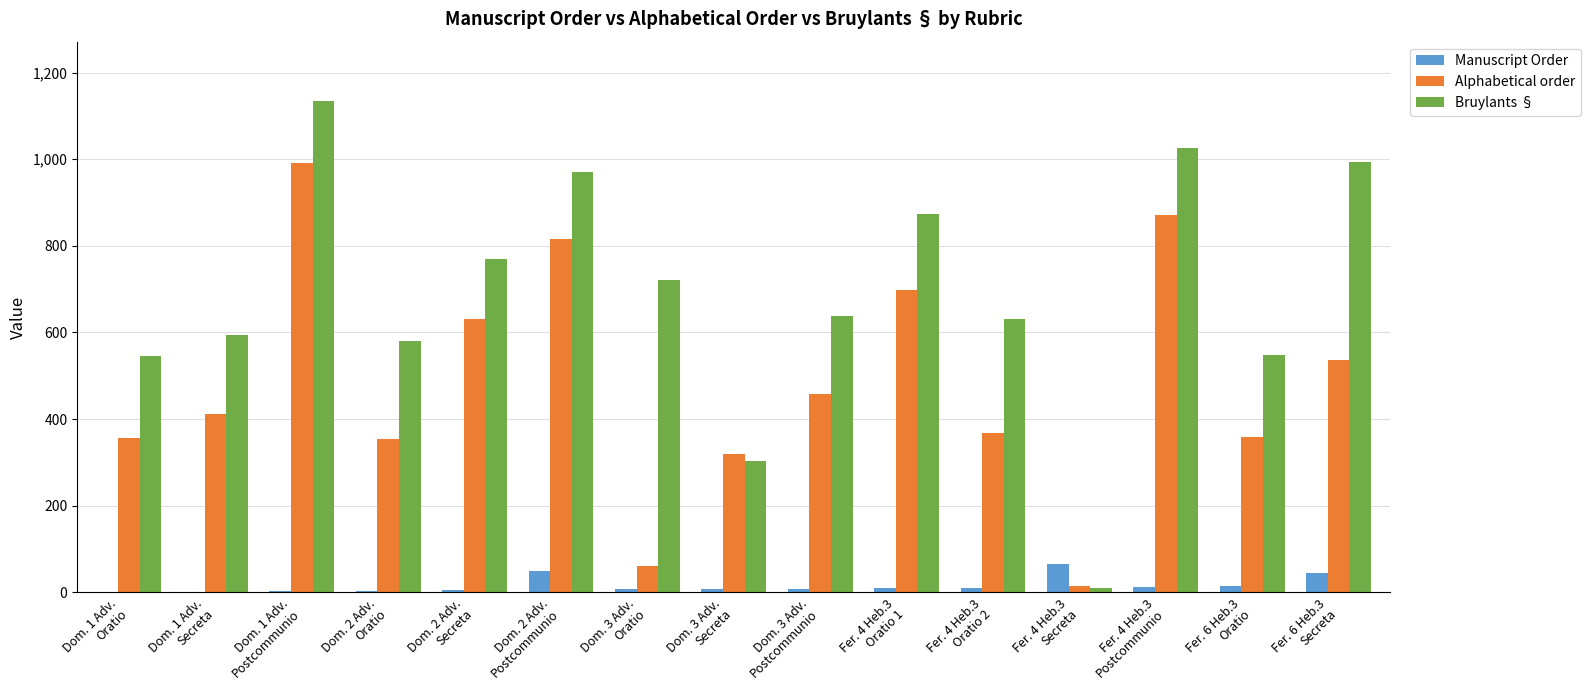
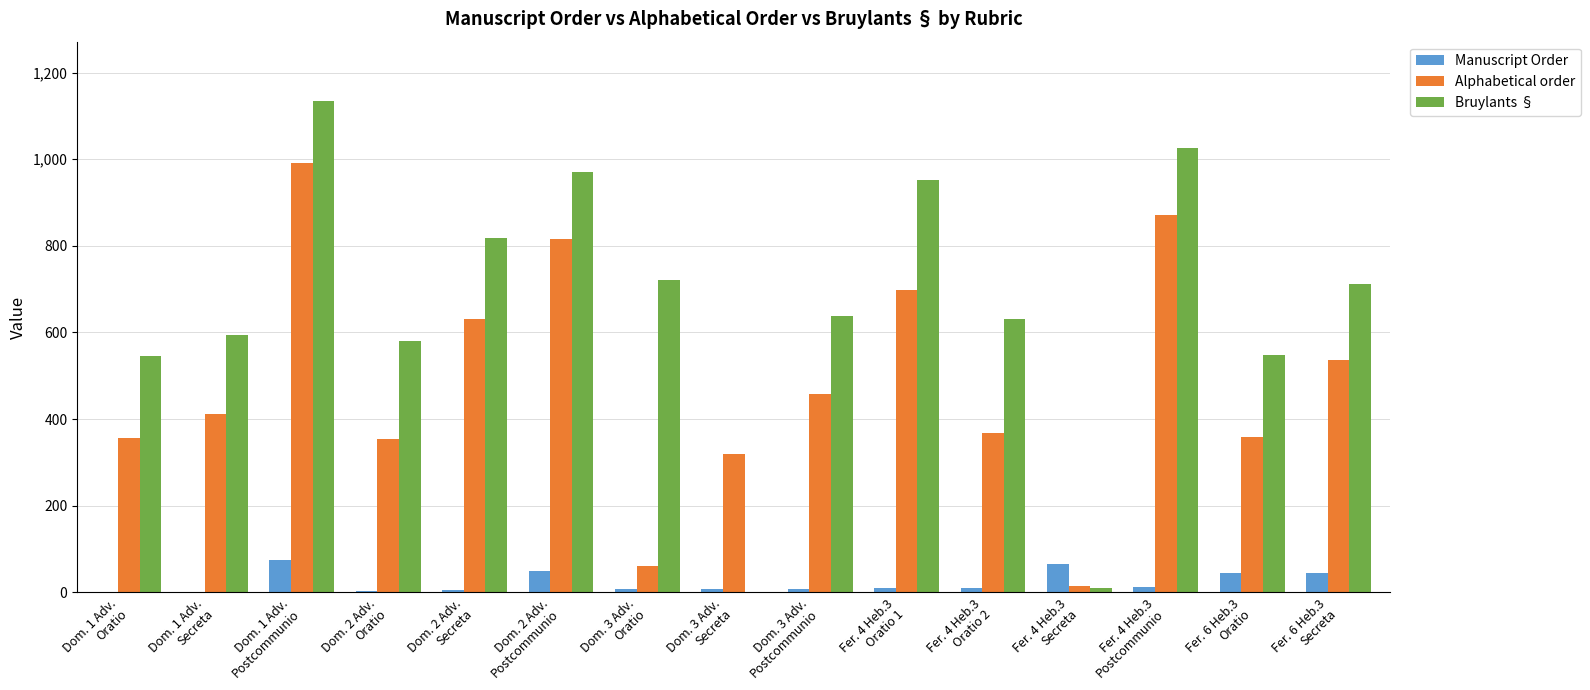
  {
    "Manuscript Order": {
-     "Dom. 1 Adv. Postcommunio": "0",
+     "Dom. 1 Adv. Postcommunio": "70",
      "Dom. 2 Adv. Postcommunio": "50",
      "Dom. 3 Adv. Oratio": "10",
      "Dom. 3 Adv. Secreta": "10",
      "Dom. 3 Adv. Postcommunio": "10",
      "Fer. 4 Heb.3 Oratio 1": "10",
      "Fer. 4 Heb.3 Oratio 2": "10",
      "Fer. 4 Heb.3 Secreta": "70",
      "Fer. 4 Heb.3 Postcommunio": "10",
-     "Fer. 6 Heb.3 Oratio": "10",
+     "Fer. 6 Heb.3 Oratio": "40",
      "Fer. 6 Heb.3 Secreta": "50"
    },
    "Alphabetical order": {
      "Dom. 1 Adv. Oratio": "360",
      "Dom. 1 Adv. Secreta": "410",
      "Dom. 1 Adv. Postcommunio": "990",
      "Dom. 2 Adv. Oratio": "360",
      "Dom. 2 Adv. Secreta": "630",
      "Dom. 2 Adv. Postcommunio": "820",
      "Dom. 3 Adv. Oratio": "60",
      "Dom. 3 Adv. Secreta": "320",
      "Dom. 3 Adv. Postcommunio": "460",
      "Fer. 4 Heb.3 Oratio 1": "700",
      "Fer. 4 Heb.3 Oratio 2": "370",
      "Fer. 4 Heb.3 Secreta": "10",
      "Fer. 4 Heb.3 Postcommunio": "870",
      "Fer. 6 Heb.3 Oratio": "360",
      "Fer. 6 Heb.3 Secreta": "540"
    },
    "Bruylants §": {
      "Dom. 1 Adv. Oratio": "550",
      "Dom. 1 Adv. Secreta": "600",
      "Dom. 1 Adv. Postcommunio": "1,140",
      "Dom. 2 Adv. Oratio": "580",
-     "Dom. 2 Adv. Secreta": "770",
+     "Dom. 2 Adv. Secreta": "820",
      "Dom. 2 Adv. Postcommunio": "970",
      "Dom. 3 Adv. Oratio": "720",
-     "Dom. 3 Adv. Secreta": "300",
+     "Dom. 3 Adv. Secreta": "0",
      "Dom. 3 Adv. Postcommunio": "640",
-     "Fer. 4 Heb.3 Oratio 1": "870",
+     "Fer. 4 Heb.3 Oratio 1": "950",
      "Fer. 4 Heb.3 Oratio 2": "630",
      "Fer. 4 Heb.3 Secreta": "10",
      "Fer. 4 Heb.3 Postcommunio": "1,030",
      "Fer. 6 Heb.3 Oratio": "550",
-     "Fer. 6 Heb.3 Secreta": "990"
+     "Fer. 6 Heb.3 Secreta": "710"
    }
  }
